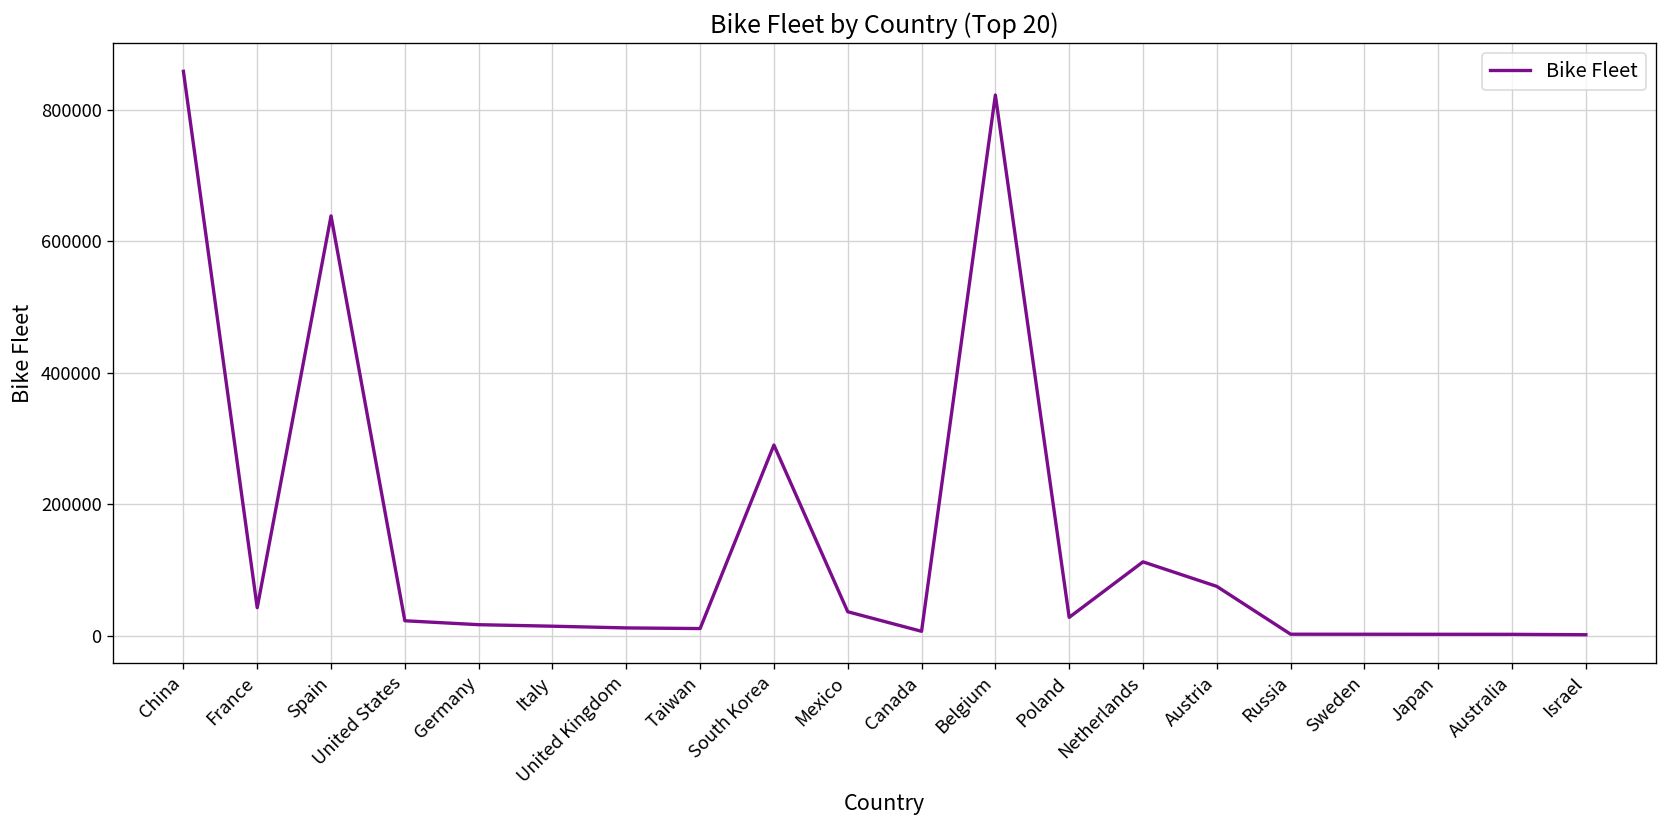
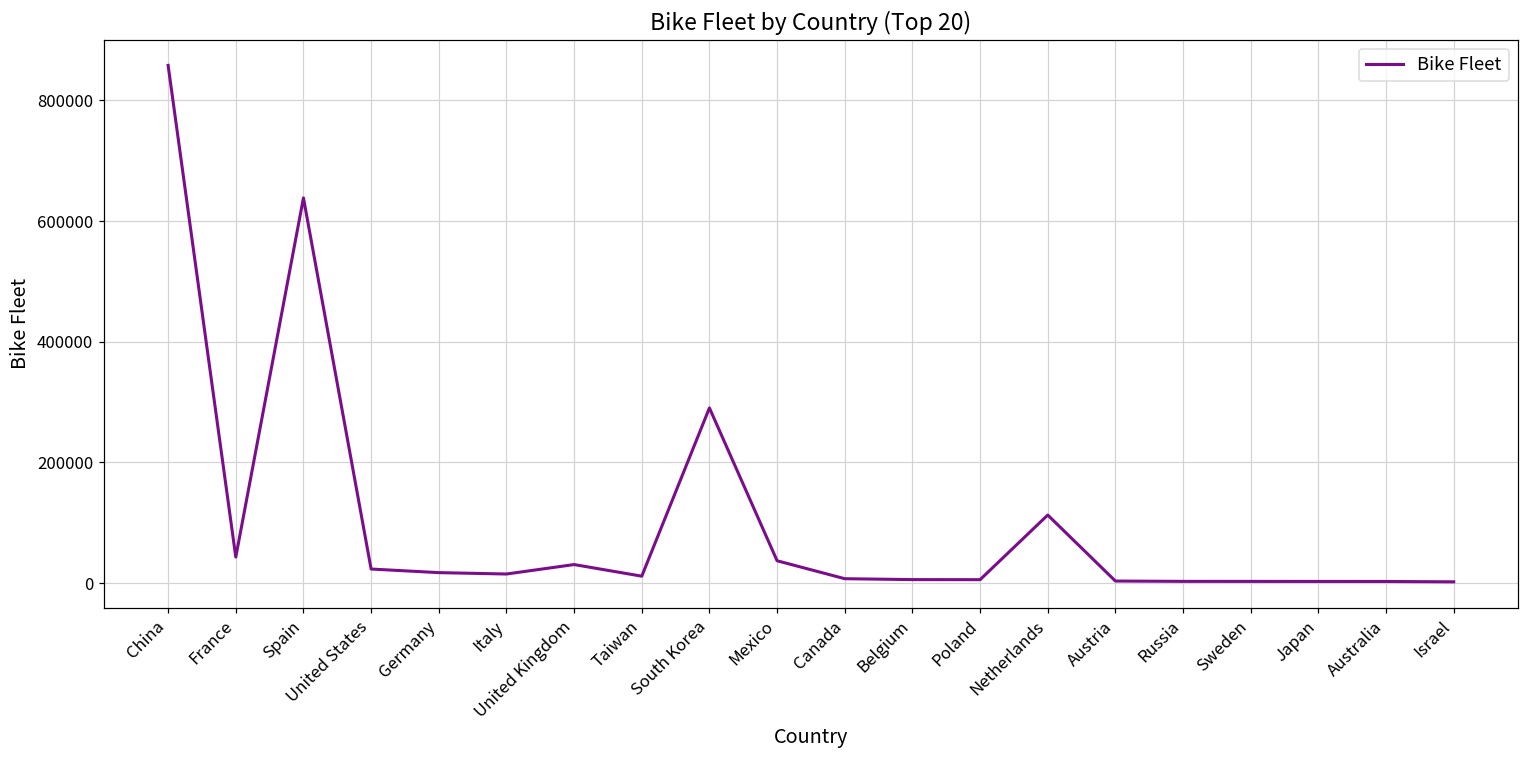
  {
    "China": 860000,
    "France": 40000,
    "Spain": 640000,
    "United States": 20000,
    "Germany": 20000,
    "Italy": 10000,
-   "United Kingdom": 10000,
+   "United Kingdom": 30000,
    "Taiwan": 10000,
    "South Korea": 290000,
    "Mexico": 40000,
    "Canada": 10000,
-   "Belgium": 820000,
-   "Poland": 30000,
+   "Belgium": 10000,
+   "Poland": 10000,
    "Netherlands": 110000,
-   "Austria": 80000,
+   "Austria": 0,
    "Russia": 0,
    "Sweden": 0,
    "Japan": 0,
    "Australia": 0,
    "Israel": 0
  }
